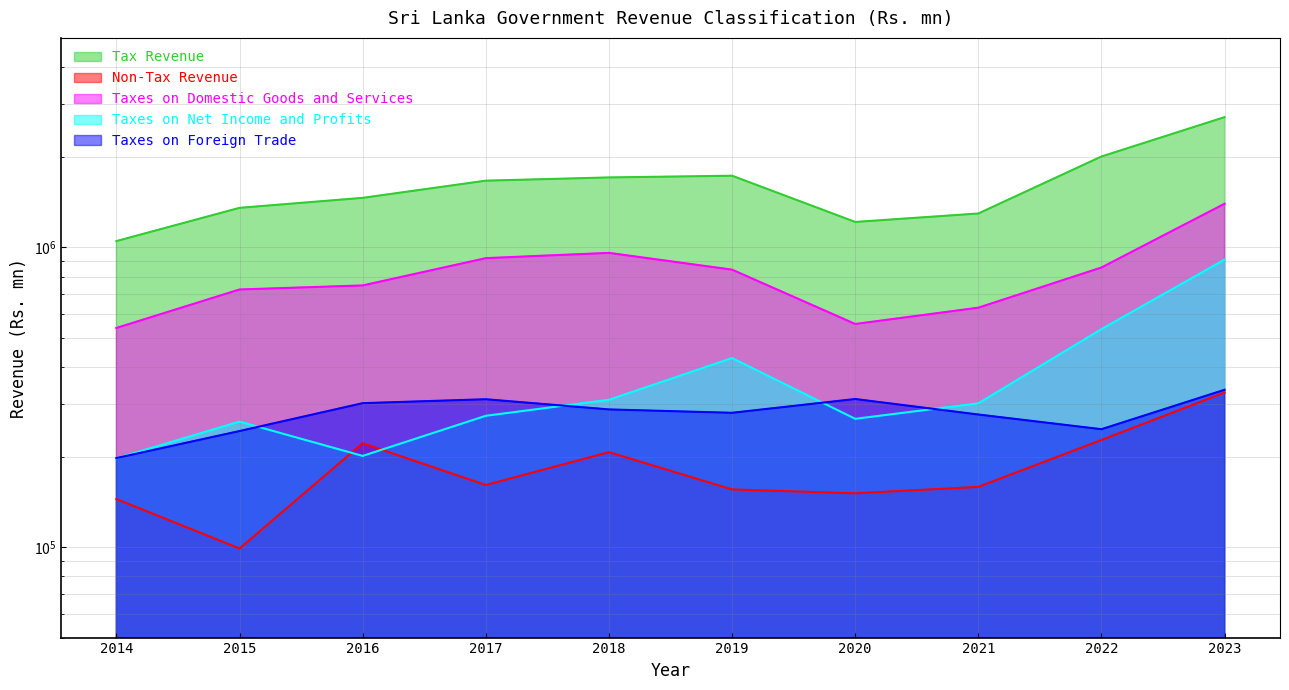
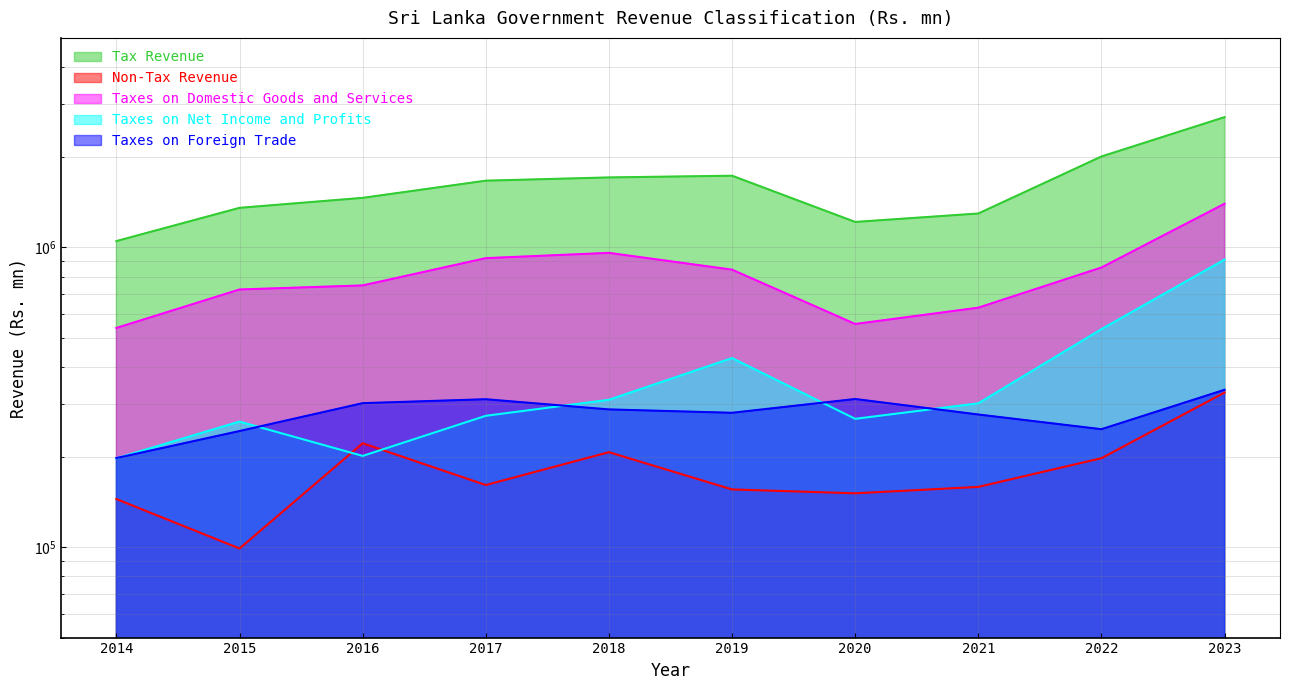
  {
    "Tax Revenue": {
      "2014": 1050000,
      "2015": 1400000,
      "2016": 1500000,
      "2017": 1700000,
      "2018": 1700000,
      "2019": 1700000,
      "2020": 1220000,
      "2021": 1300000,
      "2022": 2000000,
      "2023": 2700000
    },
    "Non-Tax Revenue": {
      "2014": 140000,
      "2015": 99000,
      "2016": 220000,
      "2017": 160000,
      "2018": 210000,
      "2019": 160000,
      "2020": 150000,
      "2021": 160000,
-     "2022": 230000,
+     "2022": 200000,
      "2023": 330000
    },
    "Taxes on Domestic Goods and Services": {
      "2014": 540000,
      "2015": 720000,
      "2016": 750000,
      "2017": 920000,
      "2018": 960000,
      "2019": 840000,
      "2020": 560000,
      "2021": 630000,
      "2022": 860000,
      "2023": 1400000
    },
    "Taxes on Net Income and Profits": {
      "2015": 260000,
      "2016": 200000,
      "2017": 270000,
      "2018": 310000,
      "2019": 430000,
      "2020": 270000,
      "2021": 300000,
      "2022": 530000,
      "2023": 910000
    },
    "Taxes on Foreign Trade": {
      "2015": 240000,
      "2016": 300000,
      "2017": 310000,
      "2018": 290000,
      "2019": 280000,
      "2020": 310000,
      "2021": 280000,
      "2022": 250000,
      "2023": 340000
    }
  }
